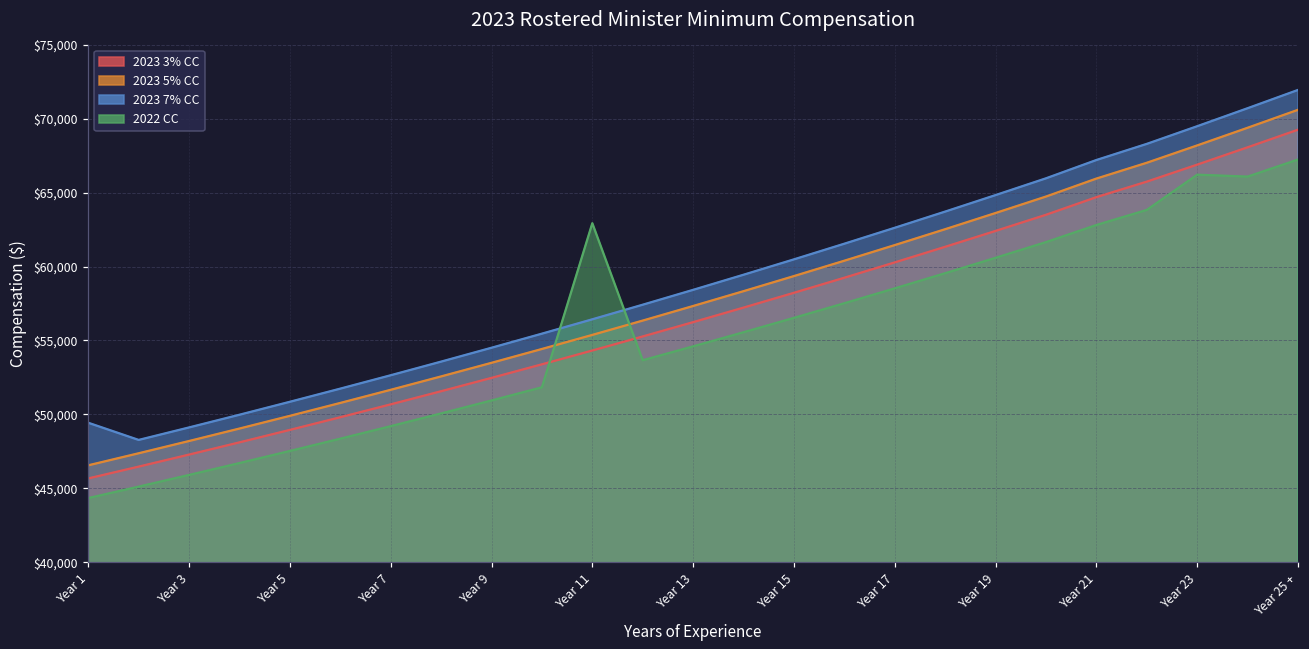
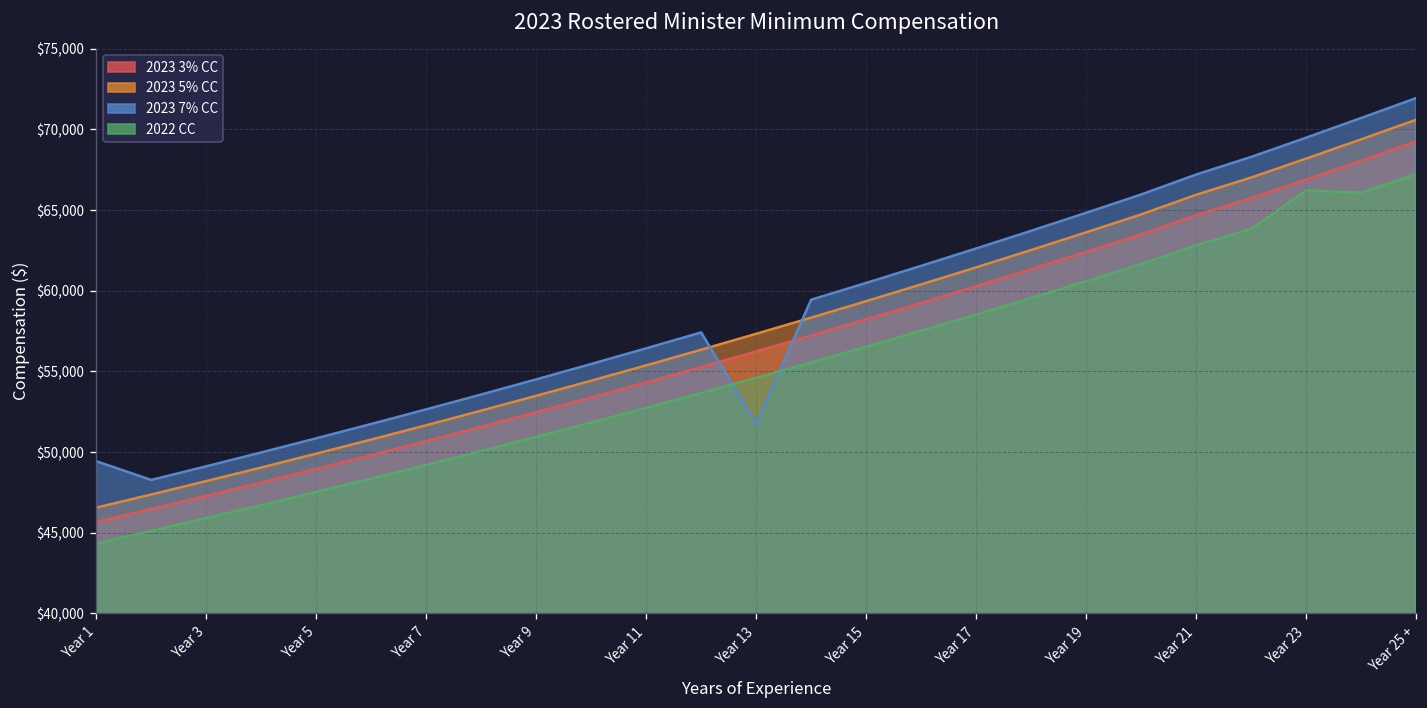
  {
    "2023 7% CC": {
      "Year 1": "$49,400",
      "Year 3": "$49,100",
      "Year 5": "$50,900",
      "Year 7": "$52,600",
      "Year 9": "$54,500",
      "Year 11": "$56,400",
-     "Year 13": "$58,400",
+     "Year 13": "$51,700",
      "Year 15": "$60,500",
      "Year 17": "$62,600",
      "Year 19": "$64,800",
      "Year 21": "$67,200",
      "Year 23": "$69,500",
      "Year 25 +": "$71,900"
    },
    "2022 CC": {
      "Year 1": "$44,300",
      "Year 3": "$45,900",
      "Year 5": "$47,500",
      "Year 7": "$49,200",
      "Year 9": "$50,900",
-     "Year 11": "$62,900",
+     "Year 11": "$52,700",
      "Year 13": "$54,600",
      "Year 15": "$56,500",
      "Year 17": "$58,500",
      "Year 19": "$60,600",
      "Year 21": "$62,800",
      "Year 23": "$66,200",
      "Year 25 +": "$67,200"
    }
  }
